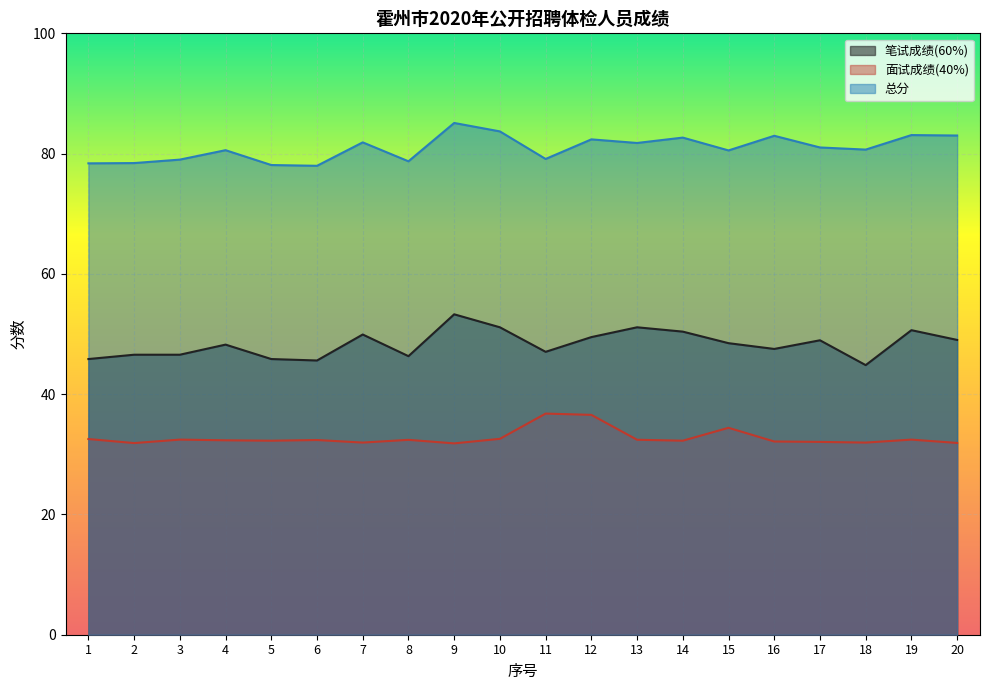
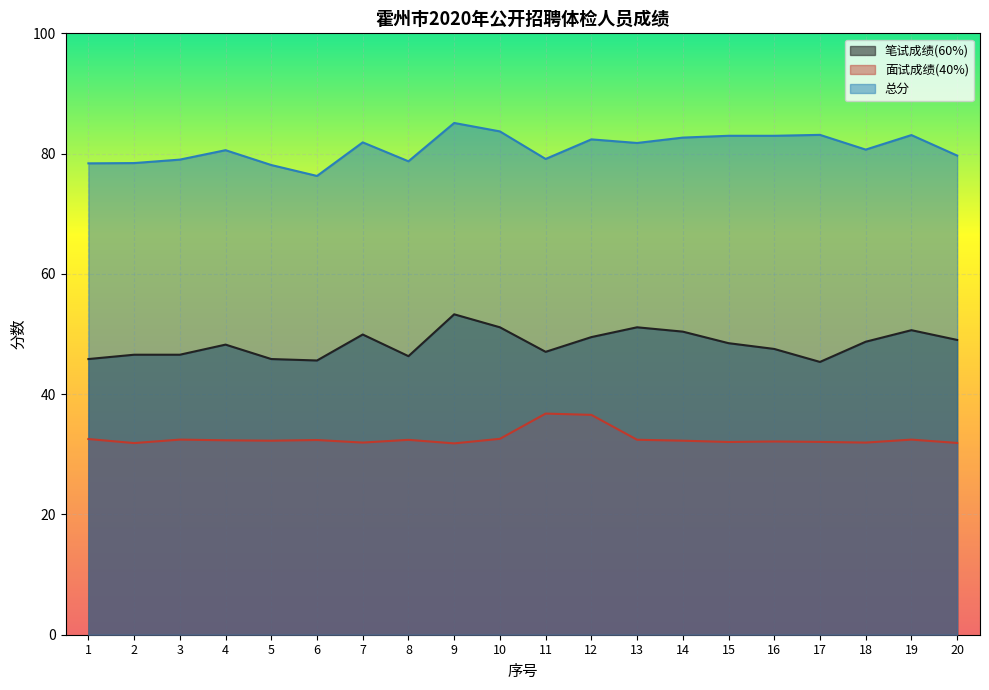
  {
    "笔试成绩(60%)": {
      "1": 46,
      "2": 47,
      "3": 47,
      "4": 48,
      "5": 46,
      "6": 46,
      "7": 50,
      "8": 46,
      "9": 53,
      "10": 51,
      "11": 47,
      "12": 49,
      "13": 51,
      "14": 50,
      "15": 48,
      "16": 48,
-     "17": 49,
-     "18": 45,
+     "17": 45,
+     "18": 49,
      "19": 51,
      "20": 49
    },
    "面试成绩(40%)": {
      "1": 33,
      "2": 32,
      "3": 32,
      "4": 32,
      "5": 32,
      "6": 32,
      "7": 32,
      "8": 32,
      "9": 32,
      "10": 33,
      "11": 37,
      "12": 37,
      "13": 32,
      "14": 32,
-     "15": 34,
+     "15": 32,
      "16": 32,
      "17": 32,
      "18": 32,
      "19": 32,
      "20": 32
    },
    "总分": {
      "1": 78,
      "2": 78,
      "3": 79,
      "4": 81,
      "5": 78,
-     "6": 78,
+     "6": 76,
      "7": 82,
      "8": 79,
      "9": 85,
      "10": 84,
      "11": 79,
      "12": 82,
      "13": 82,
      "14": 83,
-     "15": 81,
+     "15": 83,
      "16": 83,
-     "17": 81,
+     "17": 83,
      "18": 81,
      "19": 83,
-     "20": 83
+     "20": 80
    }
  }
